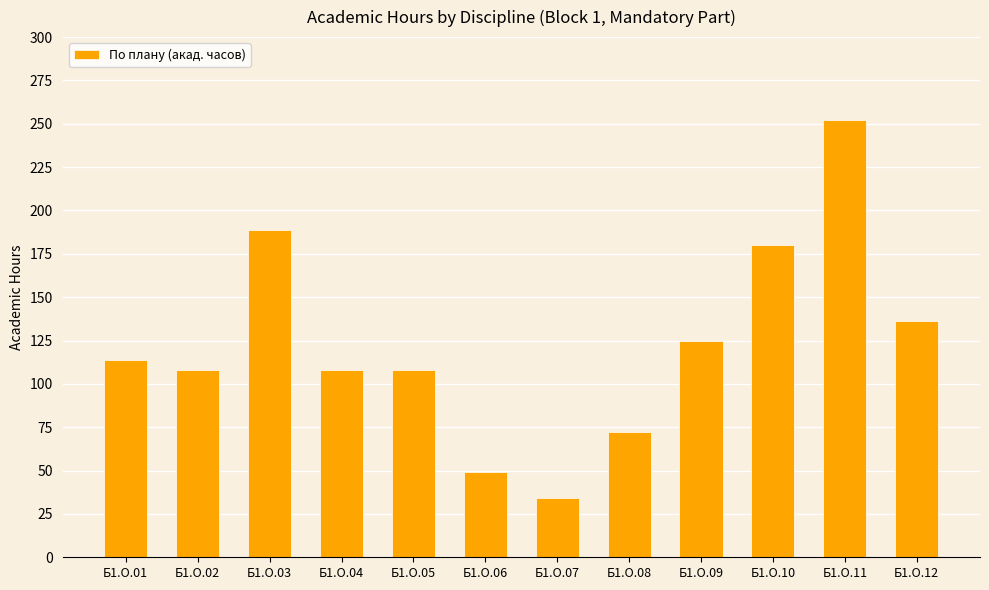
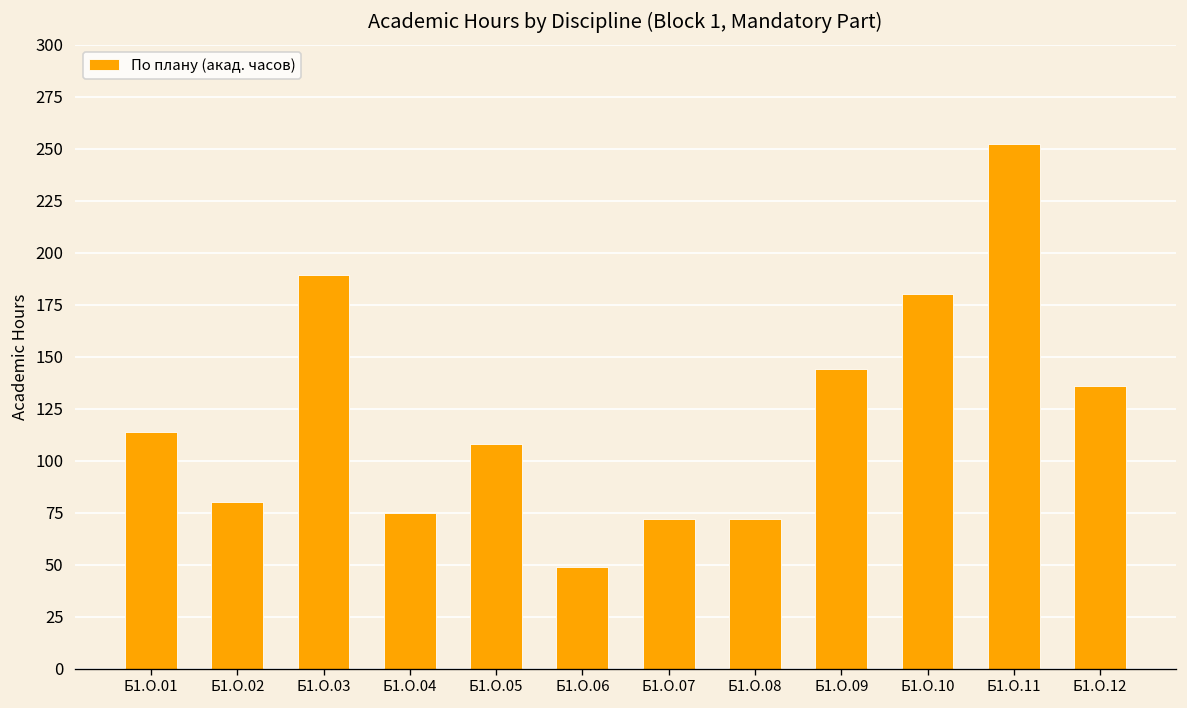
  {
    "Б1.О.01": 114,
-   "Б1.О.02": 108,
+   "Б1.О.02": 80,
    "Б1.О.03": 189,
-   "Б1.О.04": 108,
+   "Б1.О.04": 75,
    "Б1.О.05": 108,
    "Б1.О.06": 49,
-   "Б1.О.07": 34,
+   "Б1.О.07": 72,
    "Б1.О.08": 72,
-   "Б1.О.09": 125,
+   "Б1.О.09": 144,
    "Б1.О.10": 180,
    "Б1.О.11": 252,
    "Б1.О.12": 136
  }
